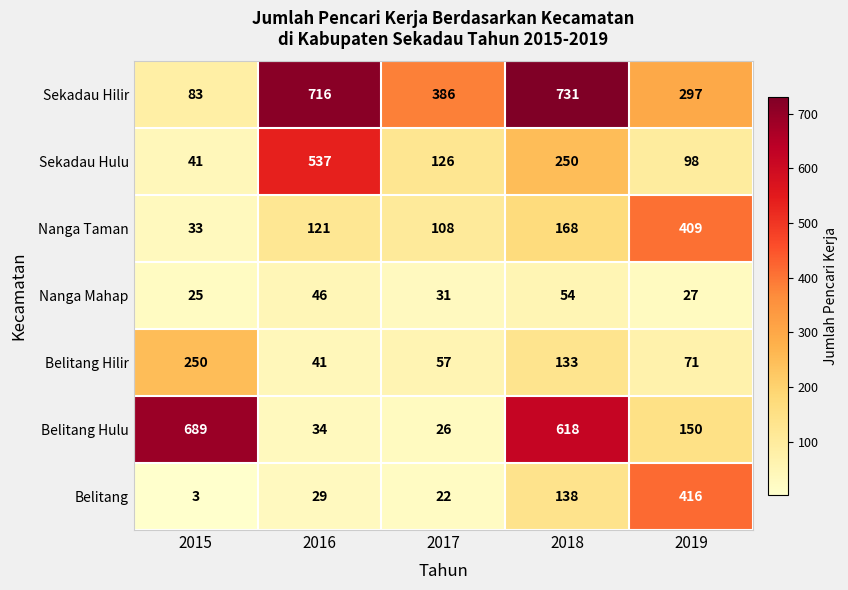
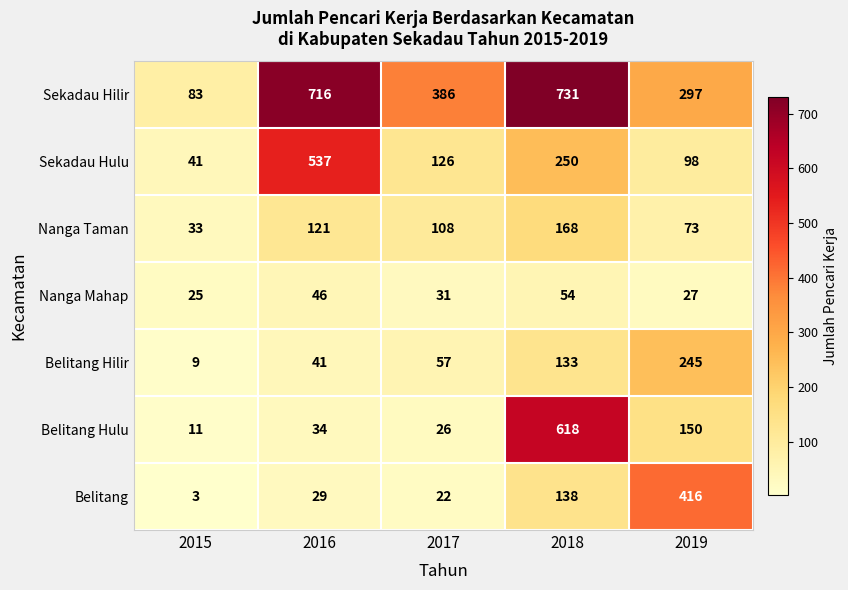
  {
    "Sekadau Hilir": {
      "2015": 83,
      "2016": 716,
      "2017": 386,
      "2018": 731,
      "2019": 297
    },
    "Sekadau Hulu": {
      "2015": 41,
      "2016": 537,
      "2017": 126,
      "2018": 250,
      "2019": 98
    },
    "Nanga Taman": {
      "2015": 33,
      "2016": 121,
      "2017": 108,
      "2018": 168,
-     "2019": 409
+     "2019": 73
    },
    "Nanga Mahap": {
      "2015": 25,
      "2016": 46,
      "2017": 31,
      "2018": 54,
      "2019": 27
    },
    "Belitang Hilir": {
-     "2015": 250,
+     "2015": 9,
      "2016": 41,
      "2017": 57,
      "2018": 133,
-     "2019": 71
+     "2019": 245
    },
    "Belitang Hulu": {
-     "2015": 689,
+     "2015": 11,
      "2016": 34,
      "2017": 26,
      "2018": 618,
      "2019": 150
    },
    "Belitang": {
      "2015": 3,
      "2016": 29,
      "2017": 22,
      "2018": 138,
      "2019": 416
    }
  }
